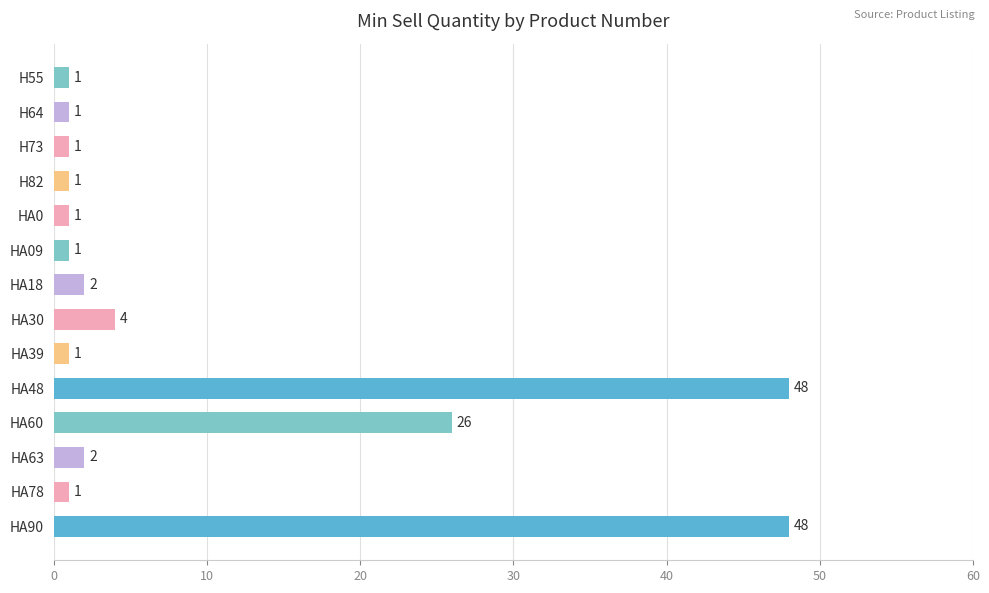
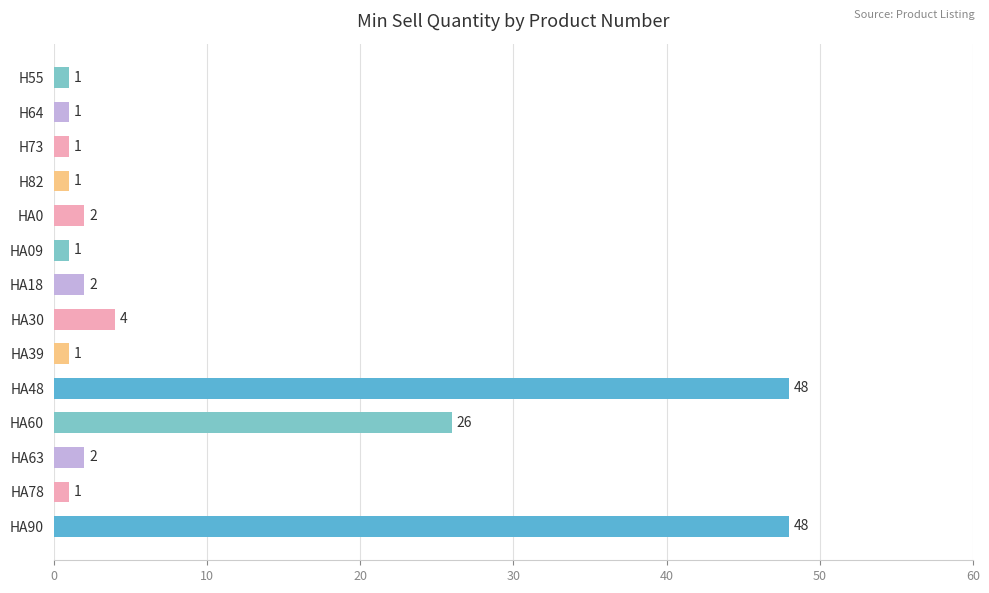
  {
    "H55": 1,
    "H64": 1,
    "H73": 1,
    "H82": 1,
-   "HA0": 1,
+   "HA0": 2,
    "HA09": 1,
    "HA18": 2,
    "HA30": 4,
    "HA39": 1,
    "HA48": 48,
    "HA60": 26,
    "HA63": 2,
    "HA78": 1,
    "HA90": 48
  }
